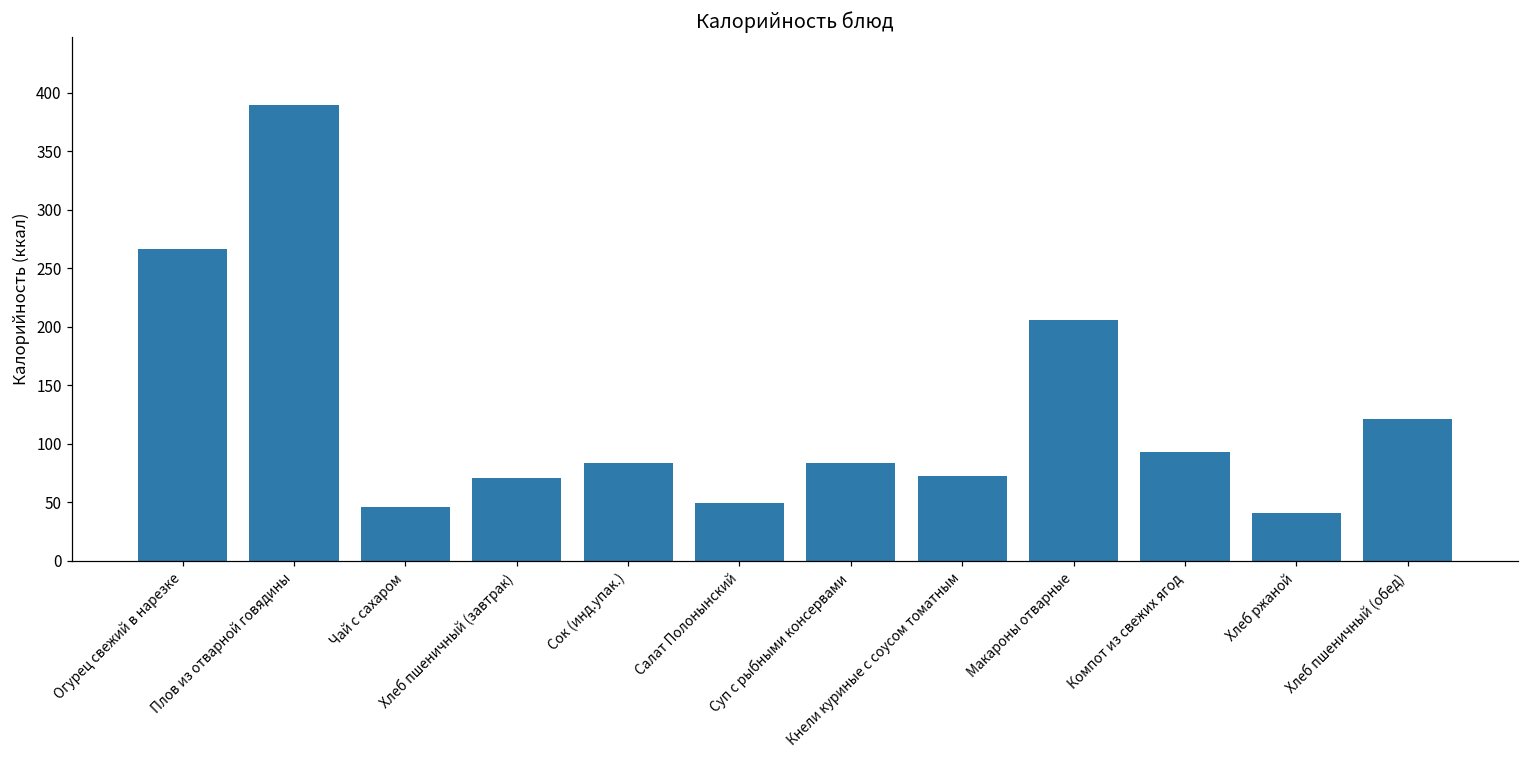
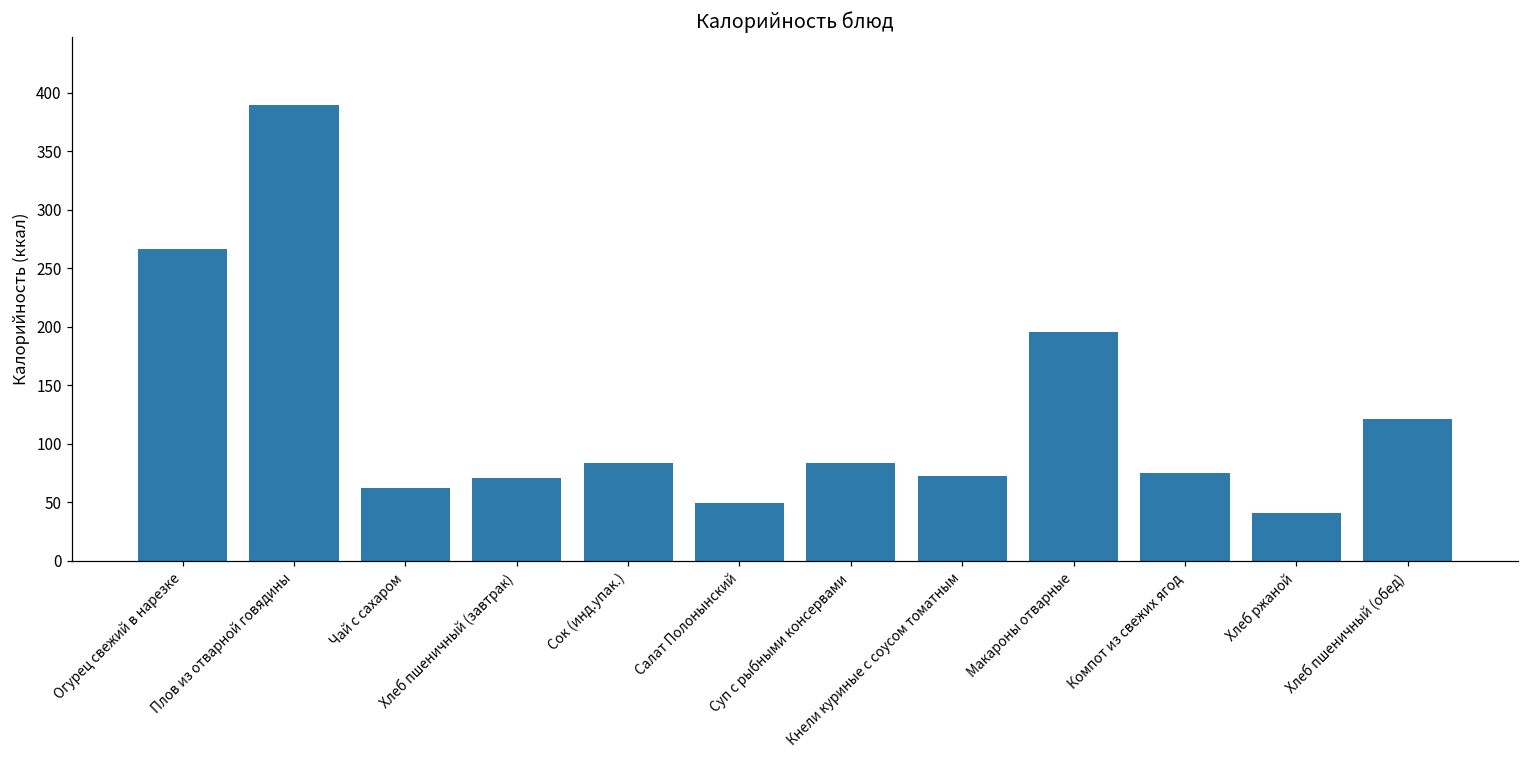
  {
    "Огурец свежий в нарезке": 267,
    "Плов из отварной говядины": 389,
-   "Чай с сахаром": 46,
+   "Чай с сахаром": 62,
    "Хлеб пшеничный (завтрак)": 70,
    "Сок (инд.упак.)": 83,
    "Салат Полонынский": 49,
    "Суп с рыбными консервами": 84,
    "Кнели куриные с соусом томатным": 73,
-   "Макароны отварные": 206,
-   "Компот из свежих ягод": 93,
+   "Макароны отварные": 195,
+   "Компот из свежих ягод": 75,
    "Хлеб ржаной": 41,
    "Хлеб пшеничный (обед)": 122
  }
